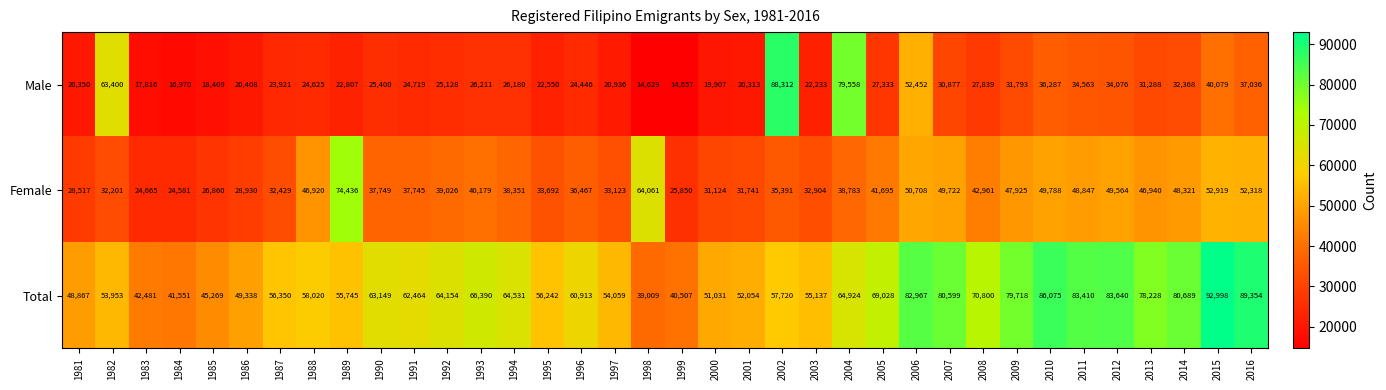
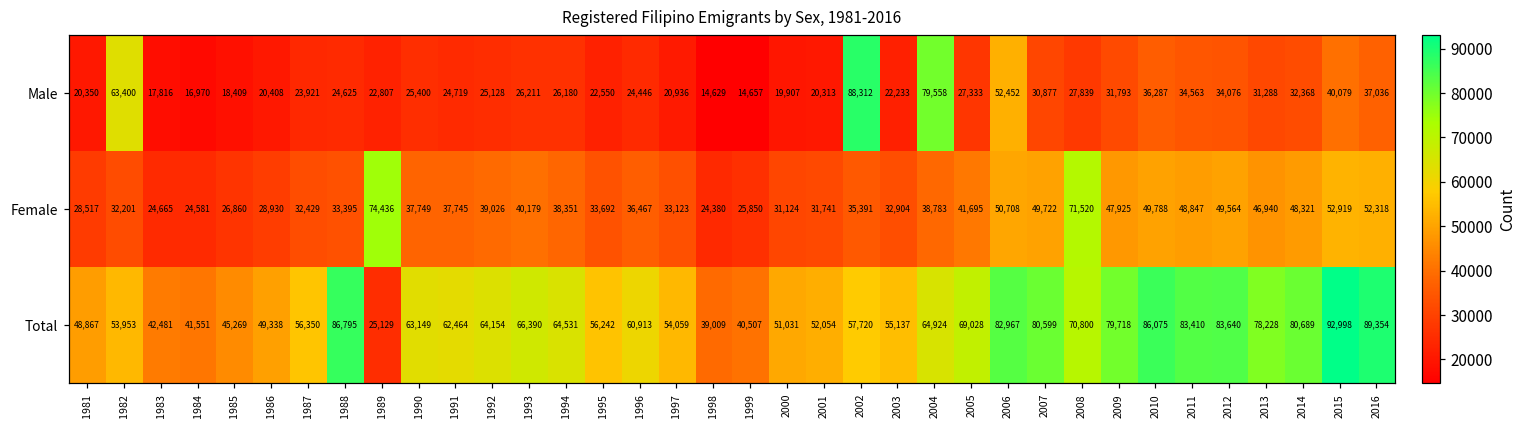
  {
    "Male": {
      "1981": "20,350",
      "1982": "63,400",
      "1983": "17,816",
      "1984": "16,970",
      "1985": "18,409",
      "1986": "20,408",
      "1987": "23,921",
      "1988": "24,625",
      "1989": "22,807",
      "1990": "25,400",
      "1991": "24,719",
      "1992": "25,128",
      "1993": "26,211",
      "1994": "26,180",
      "1995": "22,550",
      "1996": "24,446",
      "1997": "20,936",
      "1998": "14,629",
      "1999": "14,657",
      "2000": "19,907",
      "2001": "20,313",
      "2002": "88,312",
      "2003": "22,233",
      "2004": "79,558",
      "2005": "27,333",
      "2006": "52,452",
      "2007": "30,877",
      "2008": "27,839",
      "2009": "31,793",
      "2010": "36,287",
      "2011": "34,563",
      "2012": "34,076",
      "2013": "31,288",
      "2014": "32,368",
      "2015": "40,079",
      "2016": "37,036"
    },
    "Female": {
      "1981": "28,517",
      "1982": "32,201",
      "1983": "24,665",
      "1984": "24,581",
      "1985": "26,860",
      "1986": "28,930",
      "1987": "32,429",
-     "1988": "46,920",
+     "1988": "33,395",
      "1989": "74,436",
      "1990": "37,749",
      "1991": "37,745",
      "1992": "39,026",
      "1993": "40,179",
      "1994": "38,351",
      "1995": "33,692",
      "1996": "36,467",
      "1997": "33,123",
-     "1998": "64,061",
+     "1998": "24,380",
      "1999": "25,850",
      "2000": "31,124",
      "2001": "31,741",
      "2002": "35,391",
      "2003": "32,904",
      "2004": "38,783",
      "2005": "41,695",
      "2006": "50,708",
      "2007": "49,722",
-     "2008": "42,961",
+     "2008": "71,520",
      "2009": "47,925",
      "2010": "49,788",
      "2011": "48,847",
      "2012": "49,564",
      "2013": "46,940",
      "2014": "48,321",
      "2015": "52,919",
      "2016": "52,318"
    },
    "Total": {
      "1981": "48,867",
      "1982": "53,953",
      "1983": "42,481",
      "1984": "41,551",
      "1985": "45,269",
      "1986": "49,338",
      "1987": "56,350",
-     "1988": "58,020",
-     "1989": "55,745",
+     "1988": "86,795",
+     "1989": "25,129",
      "1990": "63,149",
      "1991": "62,464",
      "1992": "64,154",
      "1993": "66,390",
      "1994": "64,531",
      "1995": "56,242",
      "1996": "60,913",
      "1997": "54,059",
      "1998": "39,009",
      "1999": "40,507",
      "2000": "51,031",
      "2001": "52,054",
      "2002": "57,720",
      "2003": "55,137",
      "2004": "64,924",
      "2005": "69,028",
      "2006": "82,967",
      "2007": "80,599",
      "2008": "70,800",
      "2009": "79,718",
      "2010": "86,075",
      "2011": "83,410",
      "2012": "83,640",
      "2013": "78,228",
      "2014": "80,689",
      "2015": "92,998",
      "2016": "89,354"
    }
  }
